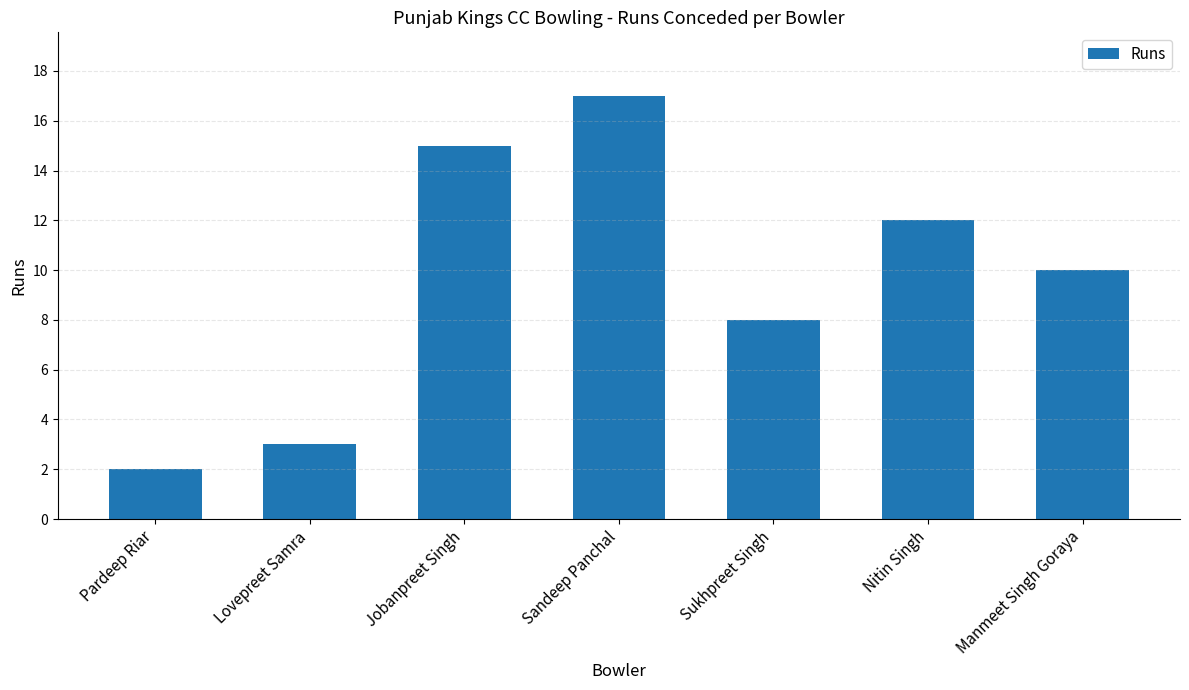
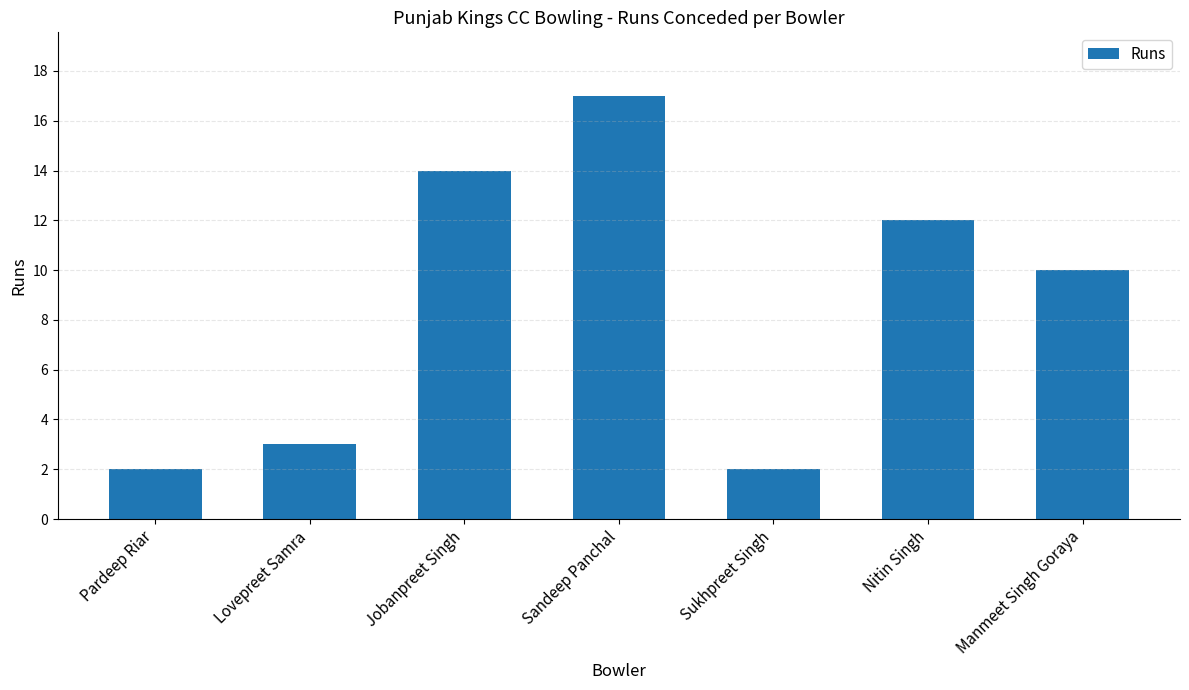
  {
    "Pardeep Riar": 2,
    "Lovepreet Samra": 3,
-   "Jobanpreet Singh": 15,
+   "Jobanpreet Singh": 14,
    "Sandeep Panchal": 17,
-   "Sukhpreet Singh": 8,
+   "Sukhpreet Singh": 2,
    "Nitin Singh": 12,
    "Manmeet Singh Goraya": 10
  }
